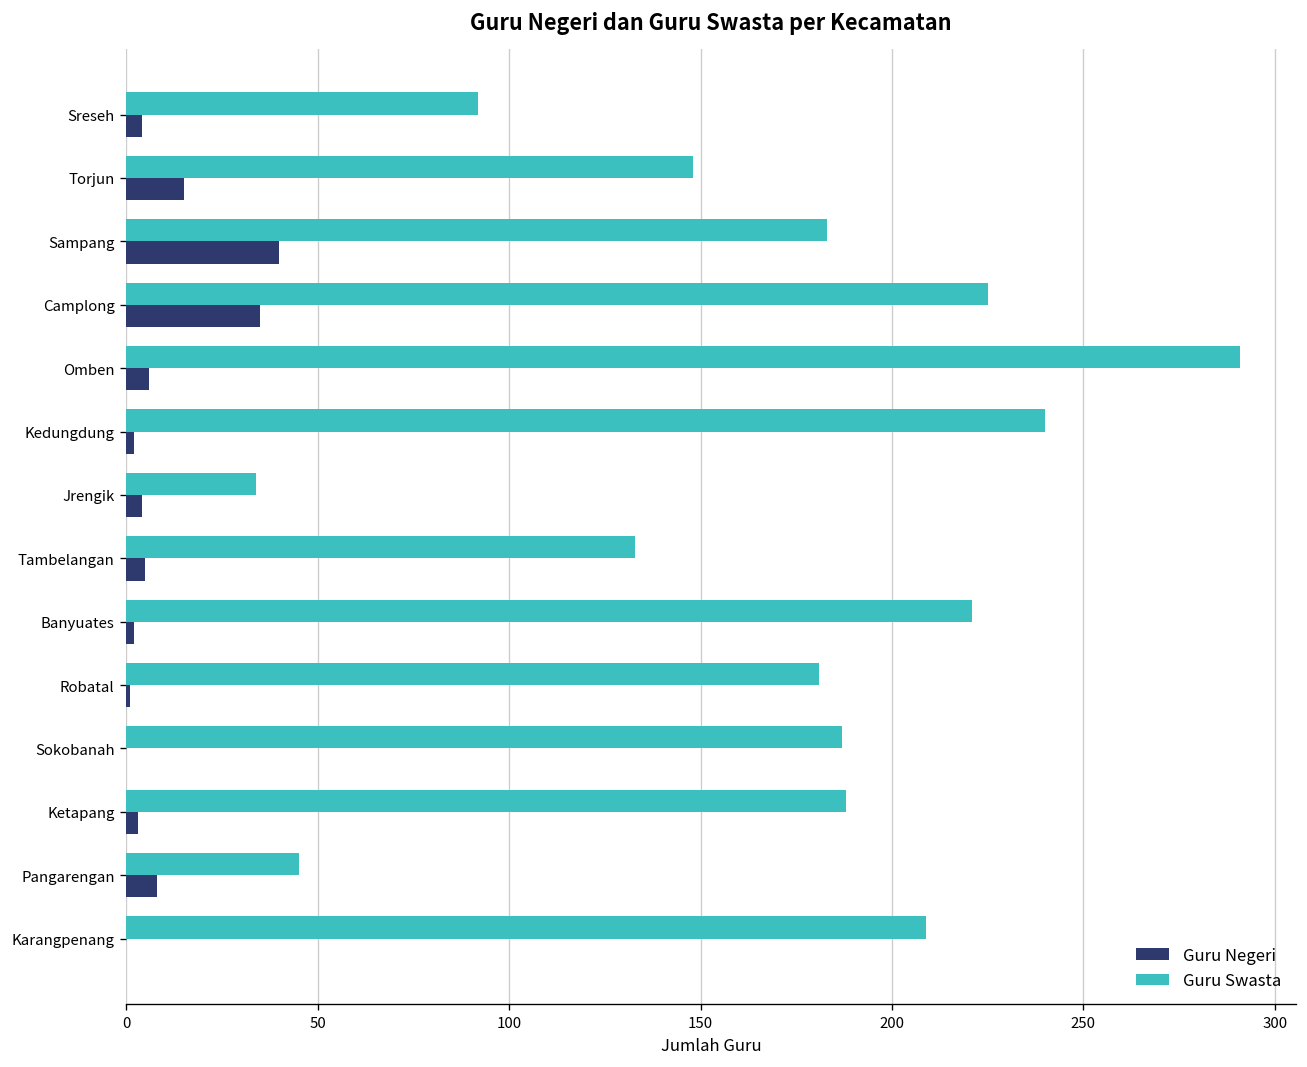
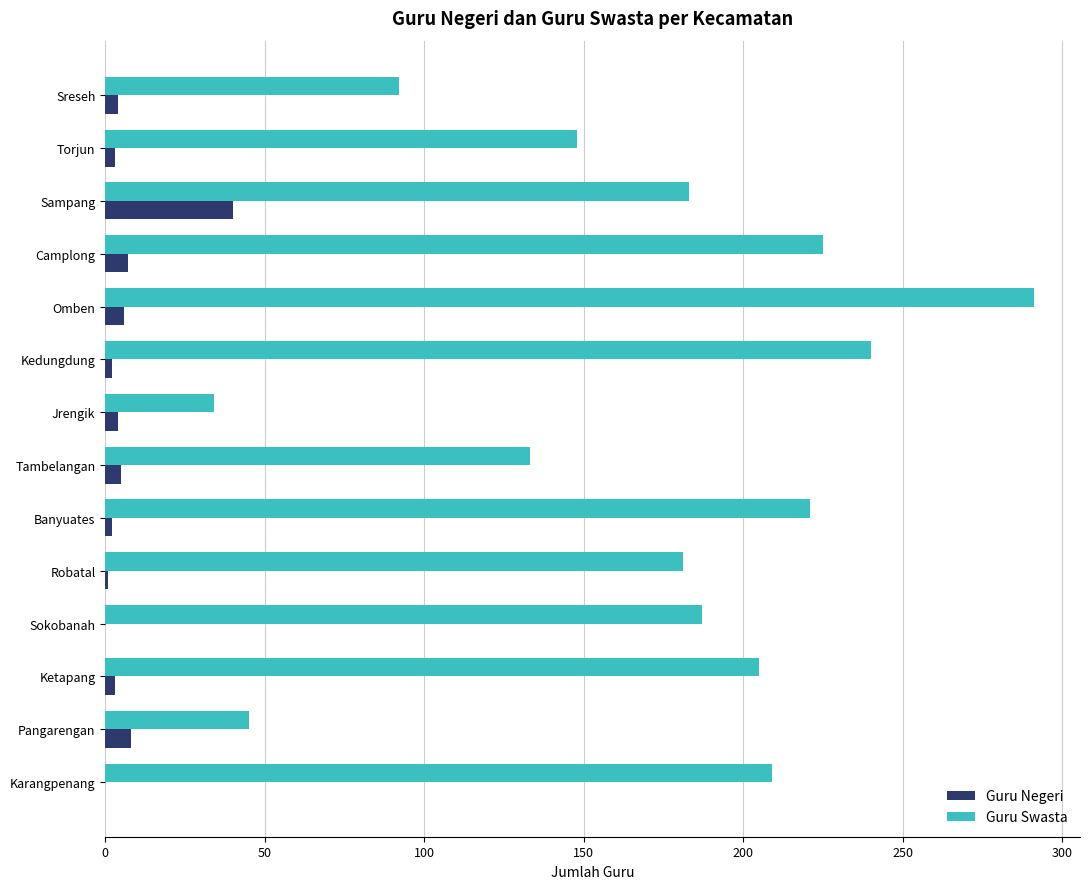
  {
    "Guru Negeri": {
      "Sreseh": 4,
-     "Torjun": 15,
+     "Torjun": 3,
      "Sampang": 40,
-     "Camplong": 35,
+     "Camplong": 7,
      "Omben": 6,
      "Kedungdung": 2,
      "Jrengik": 4,
      "Tambelangan": 5,
      "Banyuates": 2,
      "Robatal": 1,
      "Sokobanah": 0,
      "Ketapang": 3,
      "Pangarengan": 8,
      "Karangpenang": 0
    },
    "Guru Swasta": {
      "Sreseh": 92,
      "Torjun": 148,
      "Sampang": 183,
      "Camplong": 225,
      "Omben": 291,
      "Kedungdung": 240,
      "Jrengik": 34,
      "Tambelangan": 133,
      "Banyuates": 221,
      "Robatal": 181,
      "Sokobanah": 187,
-     "Ketapang": 188,
+     "Ketapang": 205,
      "Pangarengan": 45,
      "Karangpenang": 209
    }
  }
